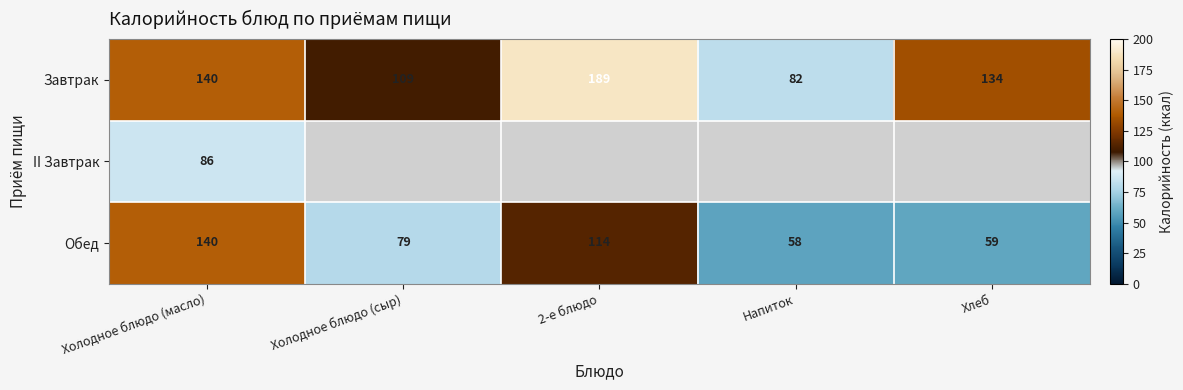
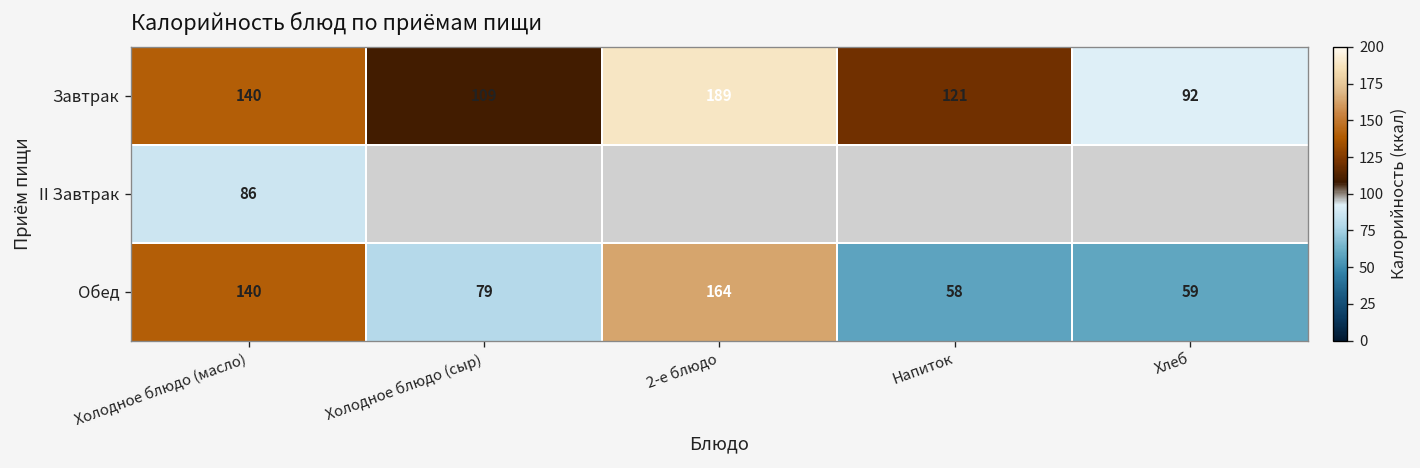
  {
    "Завтрак": {
      "Холодное блюдо (масло)": 140,
      "2-е блюдо": 189,
-     "Напиток": 82,
-     "Хлеб": 134
+     "Напиток": 121,
+     "Хлеб": 92
    },
    "II Завтрак": {
      "Холодное блюдо (масло)": 86
    },
    "Обед": {
      "Холодное блюдо (масло)": 140,
      "Холодное блюдо (сыр)": 79,
-     "2-е блюдо": 114,
+     "2-е блюдо": 164,
      "Напиток": 58,
      "Хлеб": 59
    }
  }
